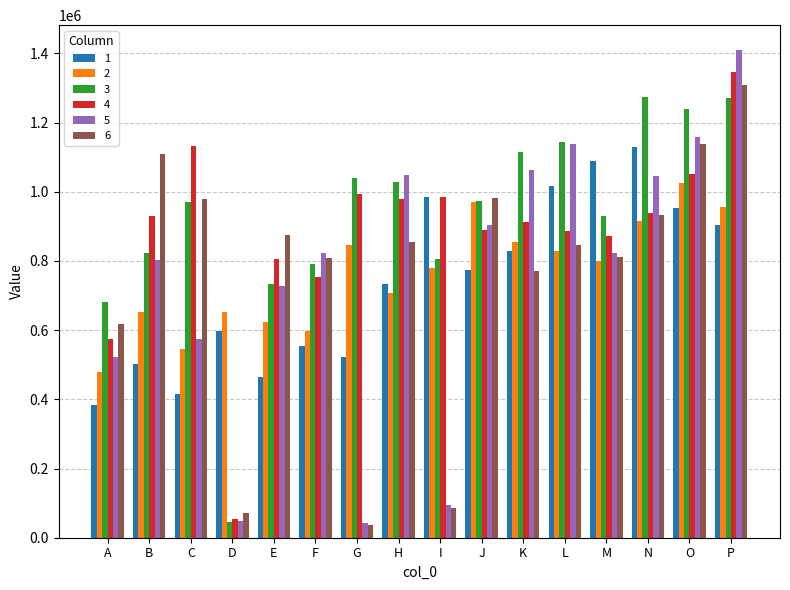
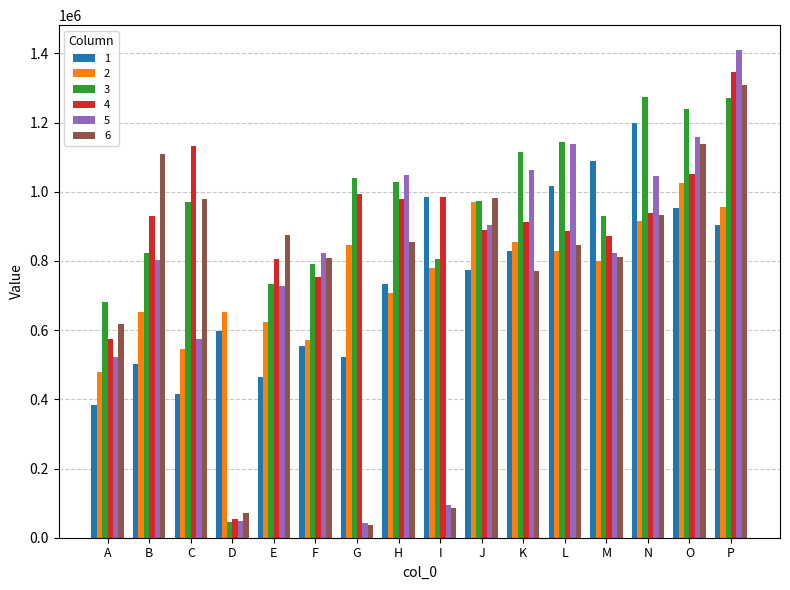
  {
    "1": {
      "A": 380000,
      "B": 500000,
      "C": 410000,
      "D": 600000,
      "E": 470000,
      "F": 550000,
      "G": 520000,
      "H": 730000,
      "I": 990000,
      "J": 770000,
      "K": 830000,
      "L": 1020000,
      "M": 1090000,
-     "N": 1130000,
+     "N": 1200000,
      "O": 950000,
      "P": 900000
    },
    "2": {
      "A": 480000,
      "B": 650000,
      "C": 550000,
      "D": 650000,
      "E": 620000,
-     "F": 600000,
+     "F": 570000,
      "G": 850000,
      "H": 710000,
      "I": 780000,
      "J": 970000,
      "K": 850000,
      "L": 830000,
      "M": 800000,
      "N": 920000,
      "O": 1030000,
      "P": 960000
    },
    "3": {
      "A": 680000,
      "B": 820000,
      "C": 970000,
      "D": 50000,
      "E": 730000,
      "F": 790000,
      "G": 1040000,
      "H": 1030000,
      "I": 810000,
      "J": 970000,
      "K": 1120000,
      "L": 1140000,
      "M": 930000,
      "N": 1270000,
      "O": 1240000,
      "P": 1270000
    },
    "4": {
      "A": 570000,
      "B": 930000,
      "C": 1130000,
      "D": 50000,
      "E": 810000,
      "F": 750000,
      "G": 990000,
      "H": 980000,
      "I": 980000,
      "J": 890000,
      "K": 910000,
      "L": 890000,
      "M": 870000,
      "N": 940000,
      "O": 1050000,
      "P": 1350000
    },
    "5": {
      "A": 520000,
      "B": 800000,
      "C": 580000,
      "D": 50000,
      "E": 730000,
      "F": 820000,
      "G": 40000,
      "H": 1050000,
      "I": 100000,
      "J": 900000,
      "K": 1060000,
      "L": 1140000,
      "M": 820000,
      "N": 1050000,
      "O": 1160000,
      "P": 1410000
    },
    "6": {
      "A": 620000,
      "B": 1110000,
      "C": 980000,
      "D": 70000,
      "E": 870000,
      "F": 810000,
      "G": 40000,
      "H": 860000,
      "I": 90000,
      "J": 980000,
      "K": 770000,
      "L": 850000,
      "M": 810000,
      "N": 930000,
      "O": 1140000,
      "P": 1310000
    }
  }
